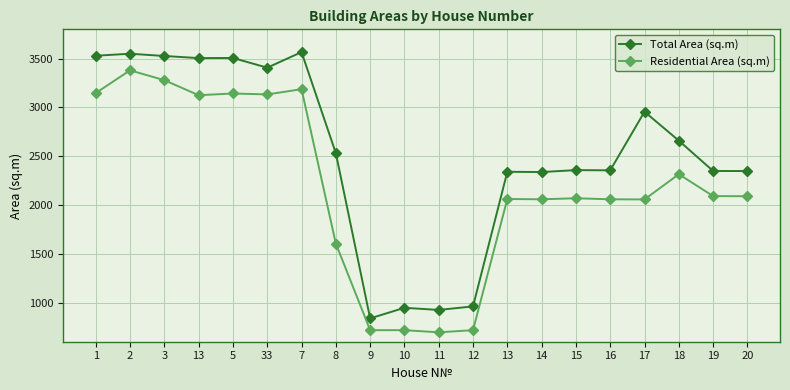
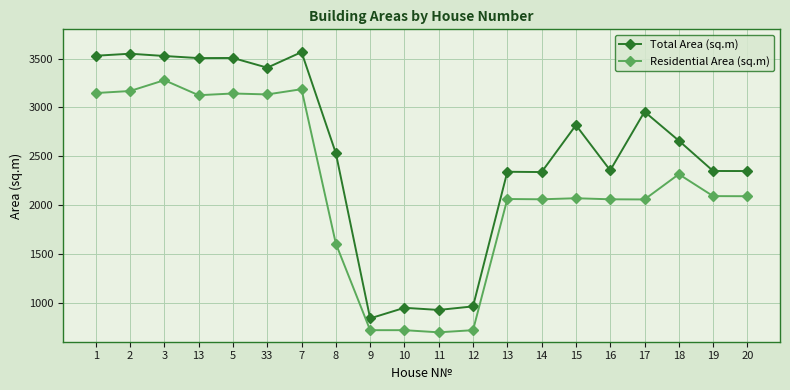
  {
    "Total Area (sq.m)": {
      "1": 3500,
      "2": 3600,
      "3": 3500,
      "5": 3500,
      "33": 3400,
      "7": 3600,
      "8": 2500,
      "9": 800,
      "10": 900,
      "11": 900,
      "12": 1000,
      "14": 2300,
-     "15": 2400,
+     "15": 2800,
      "16": 2400,
      "17": 3000,
      "18": 2700,
      "19": 2300,
      "20": 2300
    },
    "Residential Area (sq.m)": {
      "1": 3100,
-     "2": 3400,
+     "2": 3200,
      "3": 3300,
      "5": 3100,
      "33": 3100,
      "7": 3200,
      "8": 1600,
      "9": 700,
      "10": 700,
      "11": 700,
      "12": 700,
      "14": 2100,
      "15": 2100,
      "16": 2100,
      "17": 2100,
      "18": 2300,
      "19": 2100,
      "20": 2100
    }
  }
